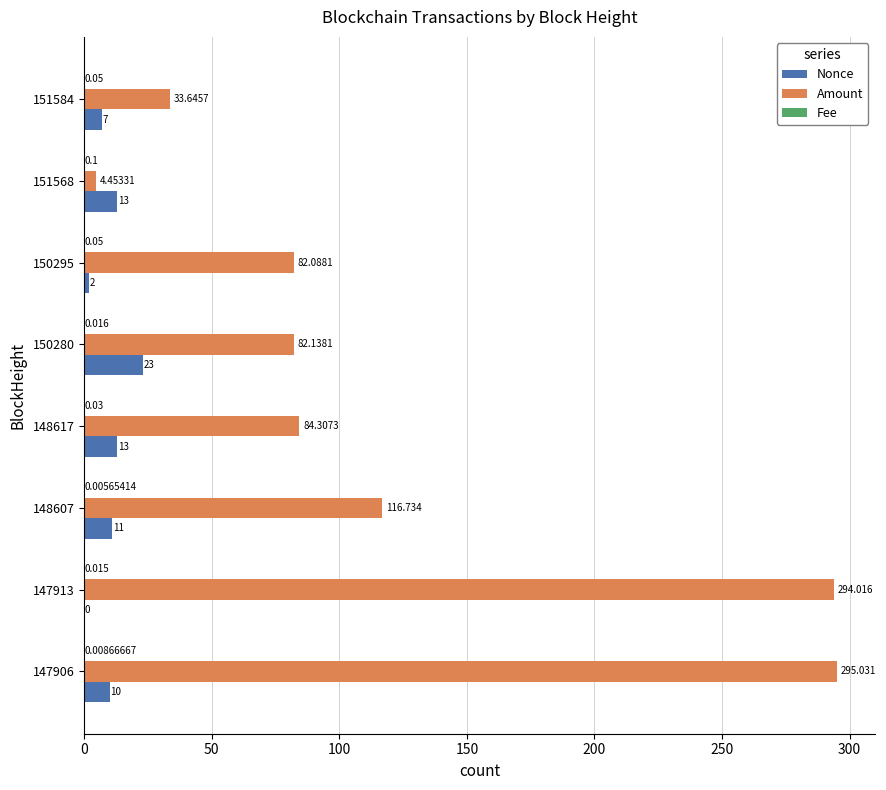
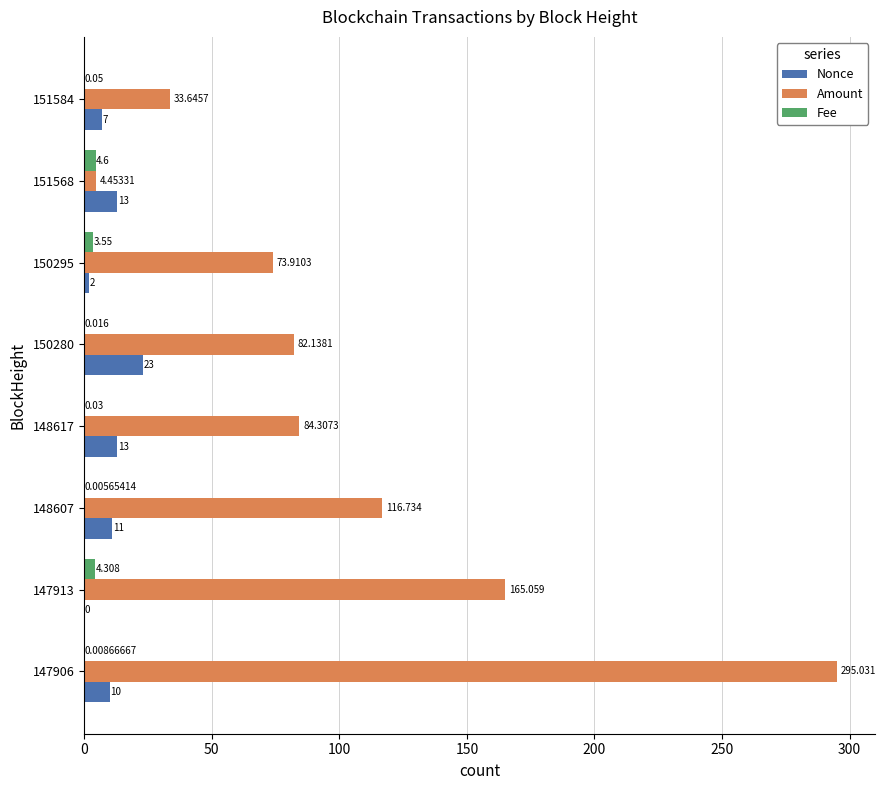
  {
    "Nonce": {
      "151584": 7,
      "151568": 13,
      "150295": 2,
      "150280": 23,
      "148617": 13,
      "148607": 11,
      "147913": 0,
      "147906": 10
    },
    "Amount": {
      "151584": 33.6457,
      "151568": 4.45331,
-     "150295": 82.0881,
+     "150295": 73.9103,
      "150280": 82.1381,
      "148617": 84.3073,
      "148607": 116.734,
-     "147913": 294.016,
+     "147913": 165.059,
      "147906": 295.031
    },
    "Fee": {
      "151584": 0.05,
-     "151568": 0.1,
-     "150295": 0.05,
+     "151568": 4.6,
+     "150295": 3.55,
      "150280": 0.016,
      "148617": 0.03,
      "148607": 0.00565414,
-     "147913": 0.015,
+     "147913": 4.308,
      "147906": 0.00866667
    }
  }
